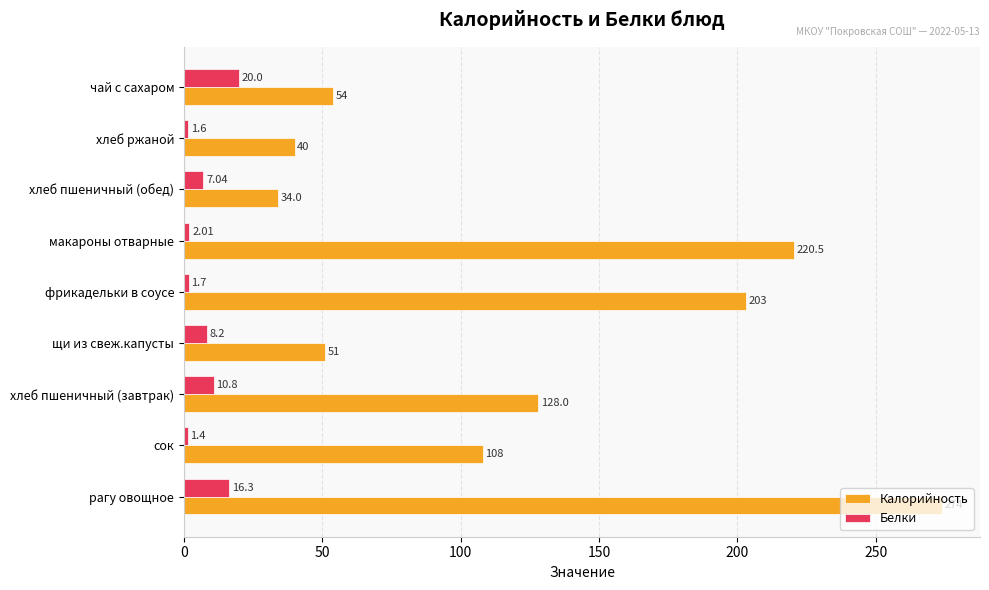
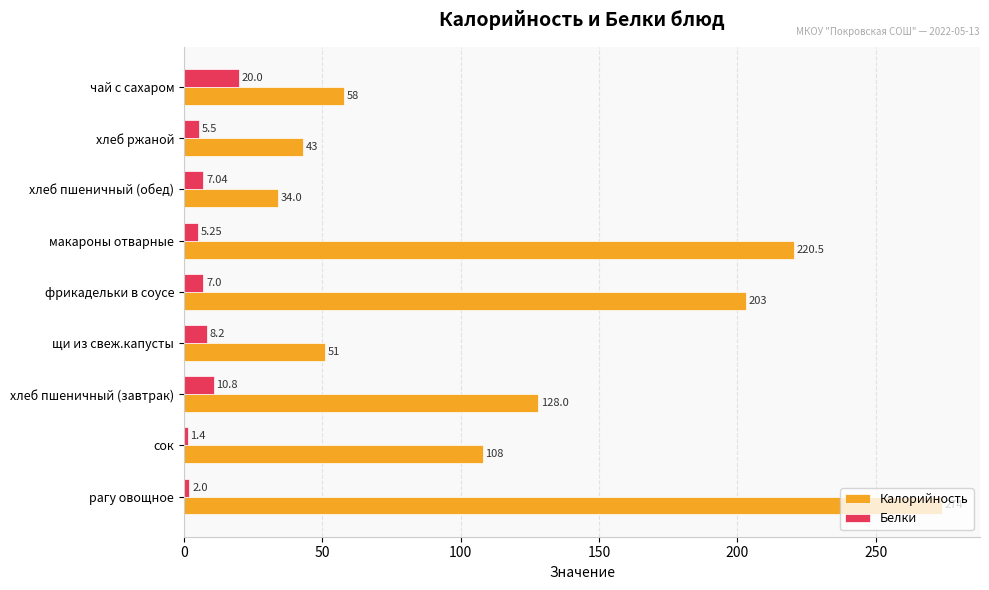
  {
    "Калорийность": {
-     "чай с сахаром": 54,
-     "хлеб ржаной": 40,
+     "чай с сахаром": 58,
+     "хлеб ржаной": 43,
      "хлеб пшеничный (обед)": 34.0,
      "макароны отварные": 220.5,
      "фрикадельки в соусе": 203,
      "щи из свеж.капусты": 51,
      "хлеб пшеничный (завтрак)": 128.0,
      "сок": 108
    },
    "Белки": {
      "чай с сахаром": 20.0,
-     "хлеб ржаной": 1.6,
+     "хлеб ржаной": 5.5,
      "хлеб пшеничный (обед)": 7.04,
-     "макароны отварные": 2.01,
-     "фрикадельки в соусе": 1.7,
+     "макароны отварные": 5.25,
+     "фрикадельки в соусе": 7.0,
      "щи из свеж.капусты": 8.2,
      "хлеб пшеничный (завтрак)": 10.8,
      "сок": 1.4,
-     "рагу овощное": 16.3
+     "рагу овощное": 2.0
    }
  }
